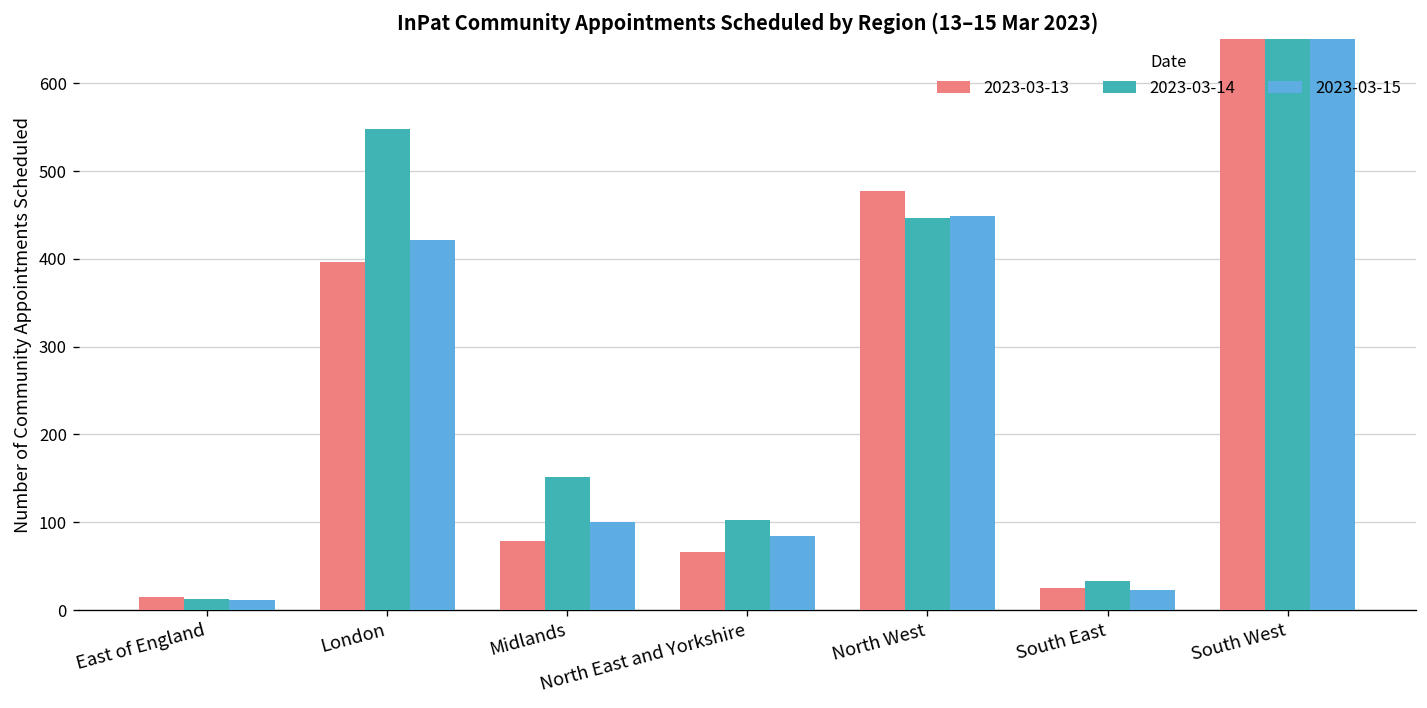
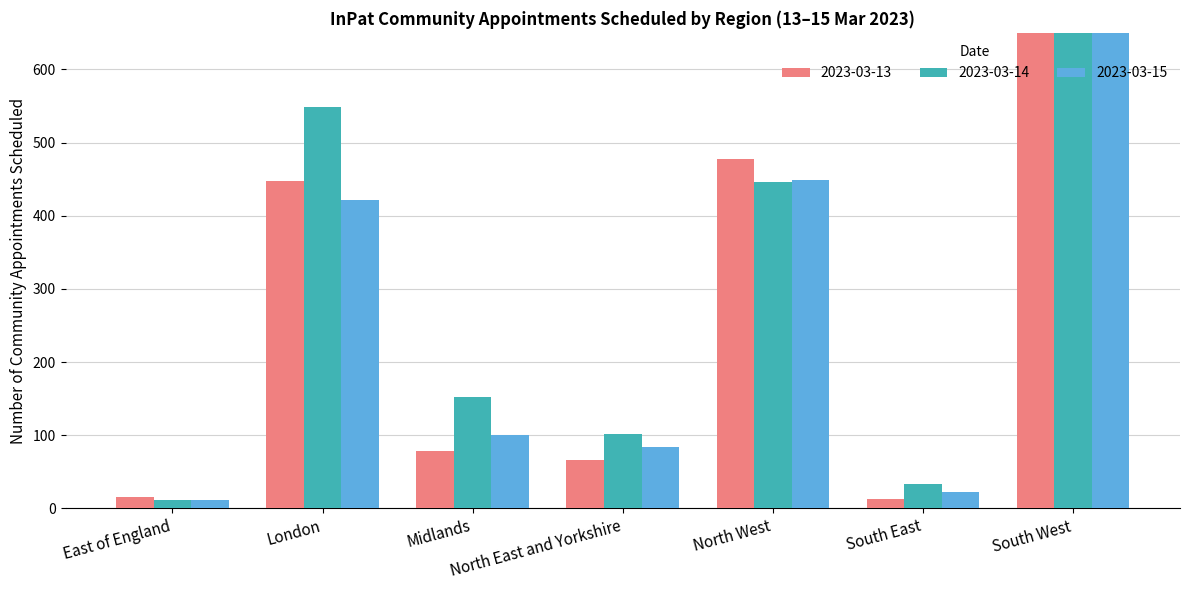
  {
    "2023-03-13": {
      "East of England": 20,
-     "London": 400,
+     "London": 450,
      "Midlands": 80,
      "North East and Yorkshire": 70,
      "North West": 480,
-     "South East": 30
+     "South East": 10
    }
  }
